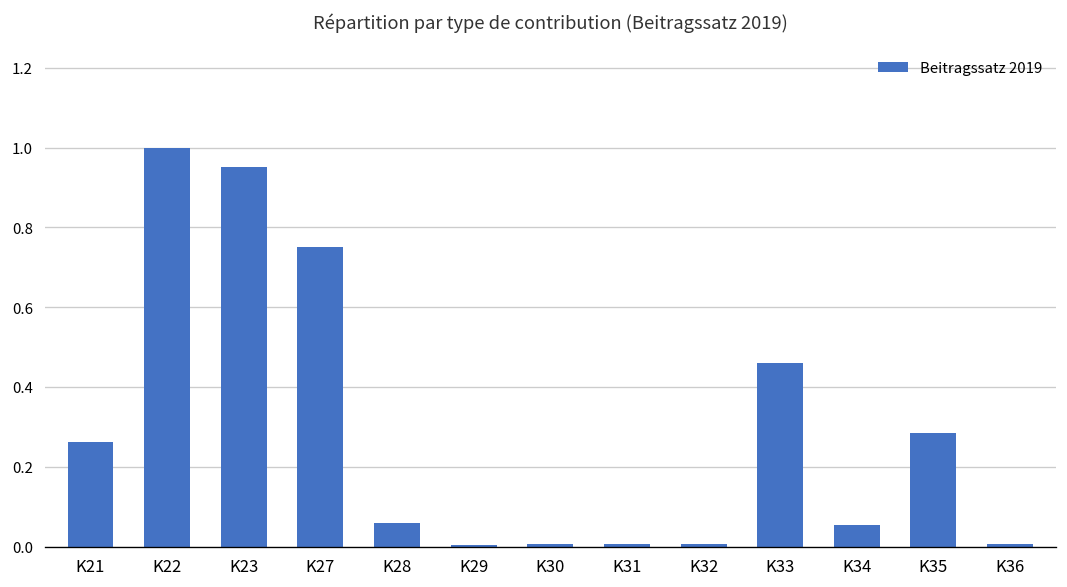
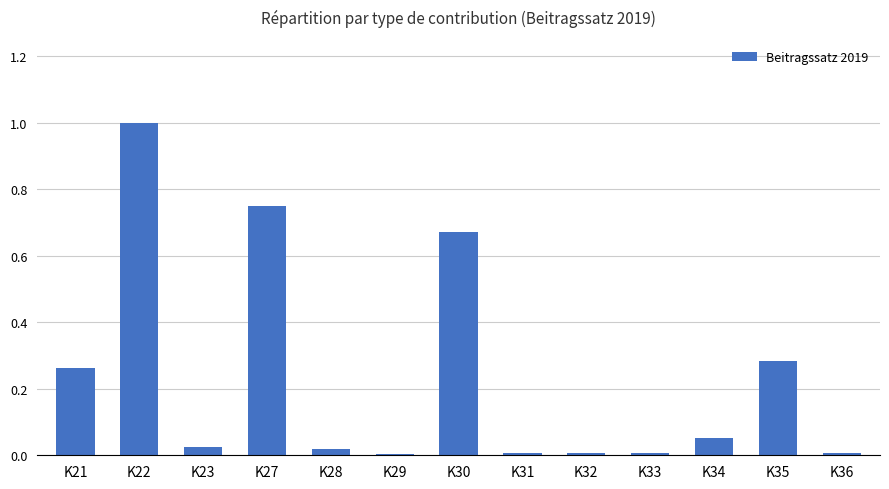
  {
    "K21": 0.26,
    "K22": 1.00,
-   "K23": 0.95,
+   "K23": 0.03,
    "K27": 0.75,
-   "K28": 0.06,
-   "K30": 0.01,
-   "K33": 0.46,
+   "K28": 0.02,
+   "K30": 0.67,
+   "K33": 0.01,
    "K34": 0.05,
    "K35": 0.28
  }
